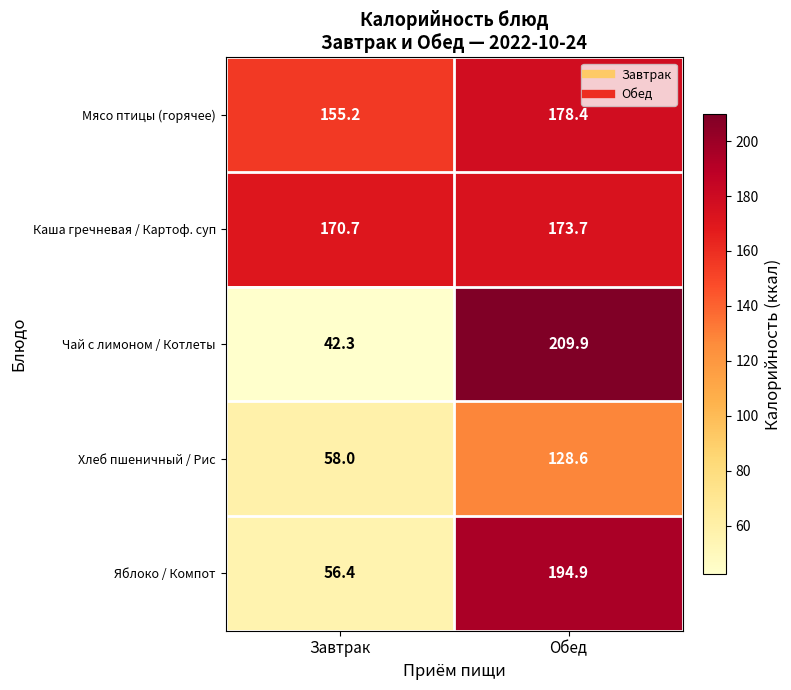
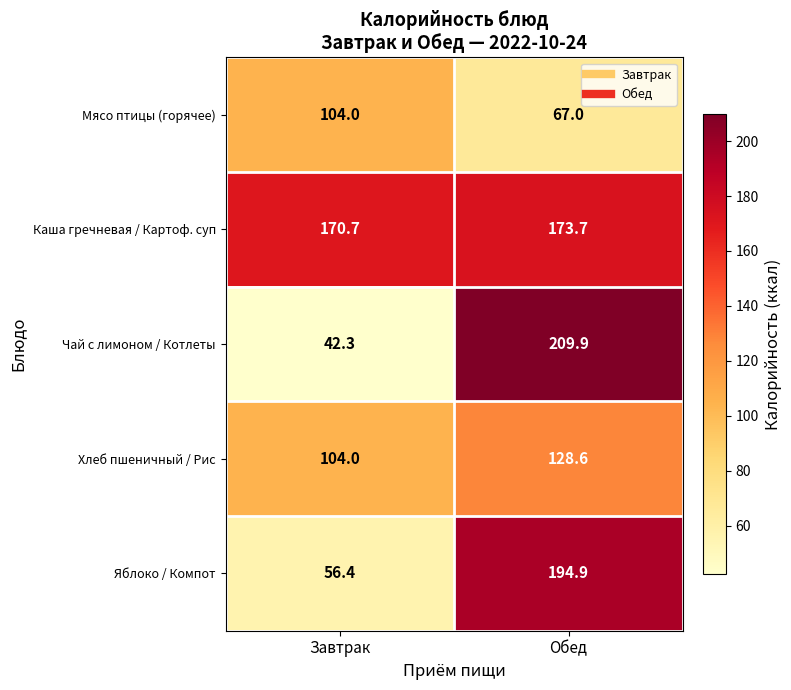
  {
    "Мясо птицы (горячее)": {
-     "Завтрак": 155.2,
-     "Обед": 178.4
+     "Завтрак": 104.0,
+     "Обед": 67.0
    },
    "Каша гречневая / Картоф. суп": {
      "Завтрак": 170.7,
      "Обед": 173.7
    },
    "Чай с лимоном / Котлеты": {
      "Завтрак": 42.3,
      "Обед": 209.9
    },
    "Хлеб пшеничный / Рис": {
-     "Завтрак": 58.0,
+     "Завтрак": 104.0,
      "Обед": 128.6
    },
    "Яблоко / Компот": {
      "Завтрак": 56.4,
      "Обед": 194.9
    }
  }
